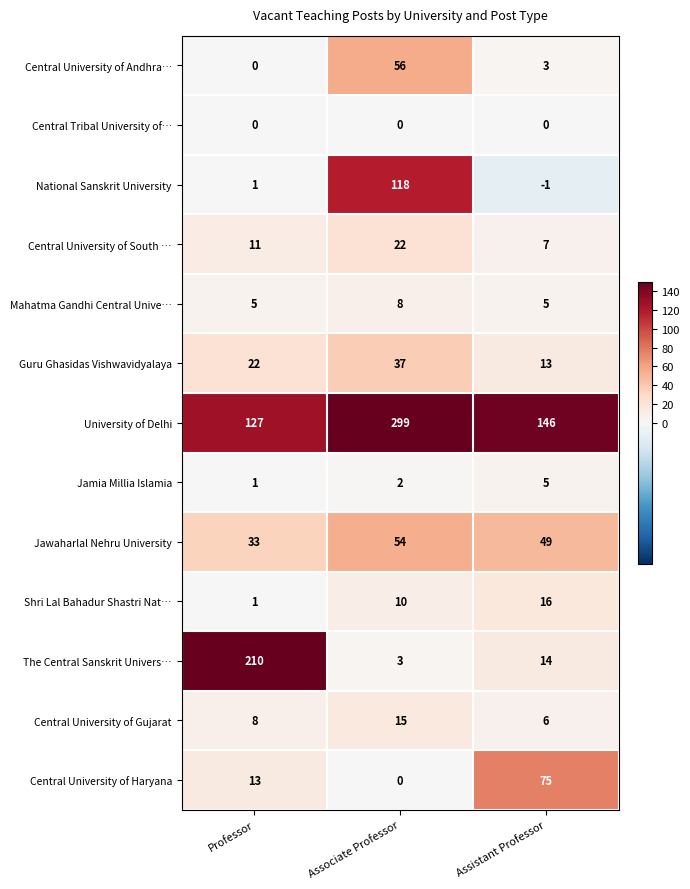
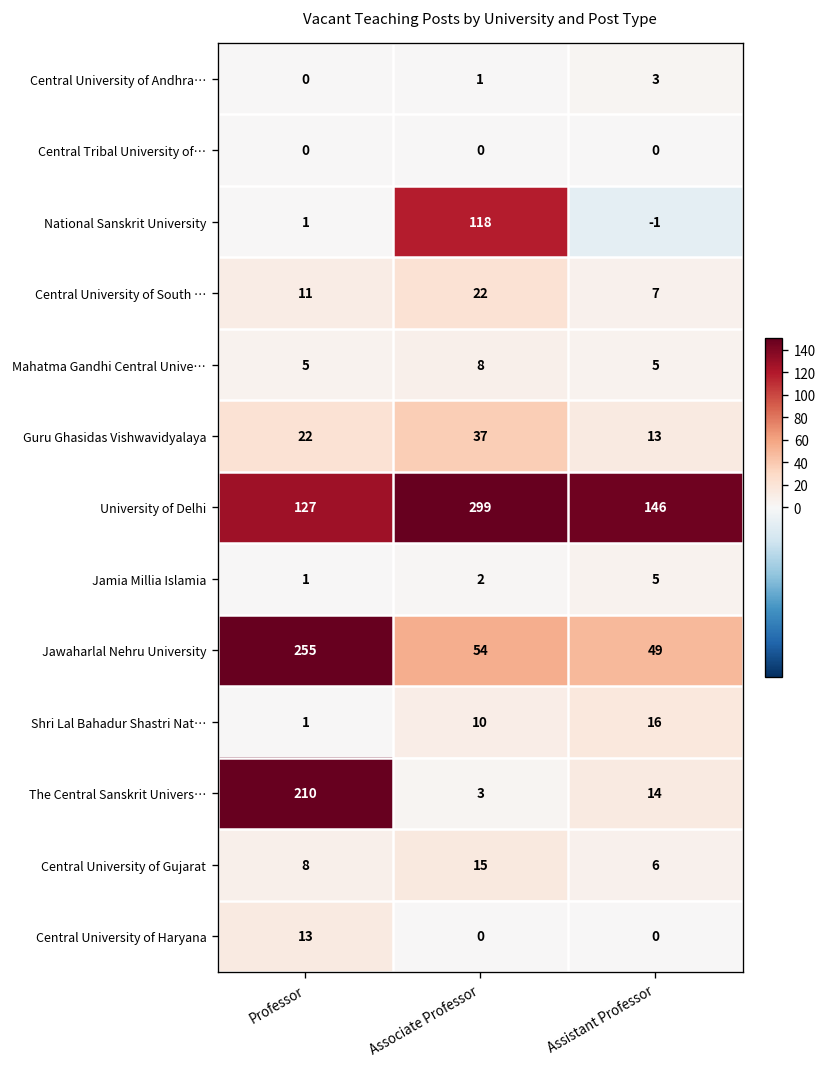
  {
    "Central University of Andhra…": {
      "Professor": 0,
-     "Associate Professor": 56,
+     "Associate Professor": 1,
      "Assistant Professor": 3
    },
    "Central Tribal University of…": {
      "Professor": 0,
      "Associate Professor": 0,
      "Assistant Professor": 0
    },
    "National Sanskrit University": {
      "Professor": 1,
      "Associate Professor": 118,
      "Assistant Professor": -1
    },
    "Central University of South …": {
      "Professor": 11,
      "Associate Professor": 22,
      "Assistant Professor": 7
    },
    "Mahatma Gandhi Central Unive…": {
      "Professor": 5,
      "Associate Professor": 8,
      "Assistant Professor": 5
    },
    "Guru Ghasidas Vishwavidyalaya": {
      "Professor": 22,
      "Associate Professor": 37,
      "Assistant Professor": 13
    },
    "University of Delhi": {
      "Professor": 127,
      "Associate Professor": 299,
      "Assistant Professor": 146
    },
    "Jamia Millia Islamia": {
      "Professor": 1,
      "Associate Professor": 2,
      "Assistant Professor": 5
    },
    "Jawaharlal Nehru University": {
-     "Professor": 33,
+     "Professor": 255,
      "Associate Professor": 54,
      "Assistant Professor": 49
    },
    "Shri Lal Bahadur Shastri Nat…": {
      "Professor": 1,
      "Associate Professor": 10,
      "Assistant Professor": 16
    },
    "The Central Sanskrit Univers…": {
      "Professor": 210,
      "Associate Professor": 3,
      "Assistant Professor": 14
    },
    "Central University of Gujarat": {
      "Professor": 8,
      "Associate Professor": 15,
      "Assistant Professor": 6
    },
    "Central University of Haryana": {
      "Professor": 13,
      "Associate Professor": 0,
-     "Assistant Professor": 75
+     "Assistant Professor": 0
    }
  }
